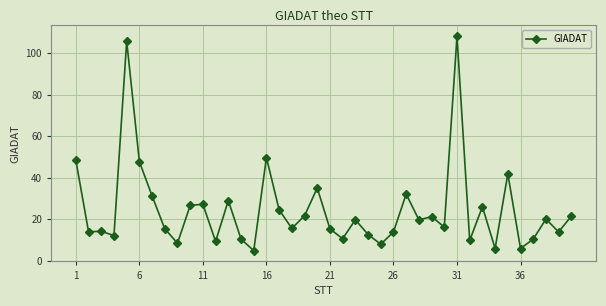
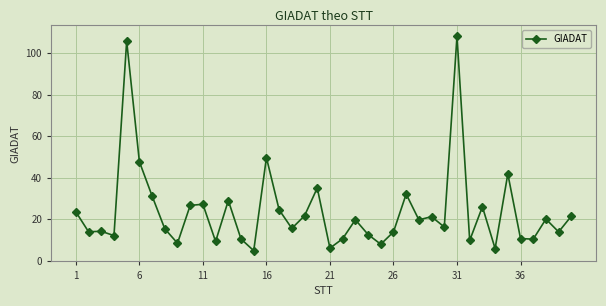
  {
-   "1": 48,
+   "1": 24,
    "6": 48,
    "11": 27,
    "16": 50,
-   "21": 15,
+   "21": 6,
    "26": 14,
    "31": 108,
-   "36": 6
+   "36": 11
  }
